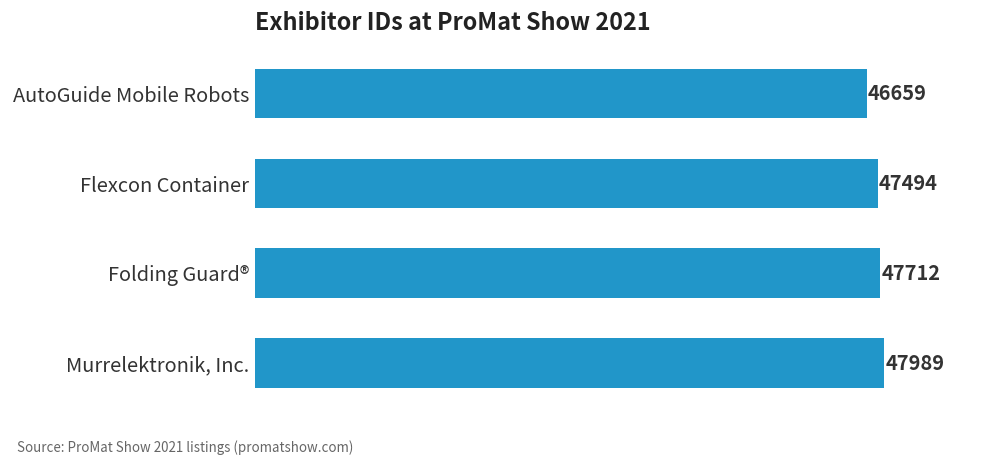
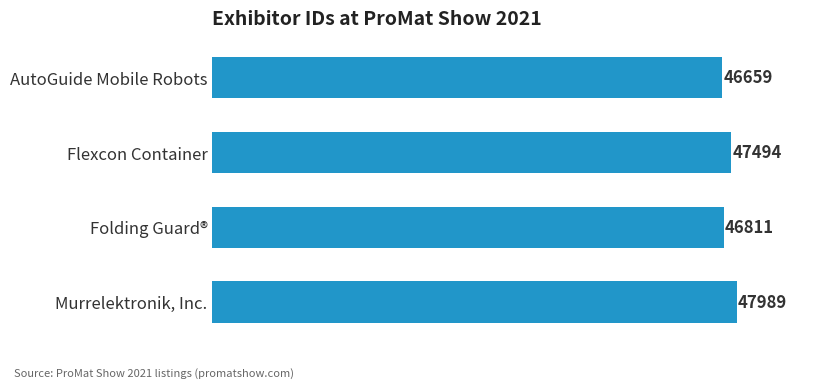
  {
    "AutoGuide Mobile Robots": 46659,
    "Flexcon Container": 47494,
-   "Folding Guard®": 47712,
+   "Folding Guard®": 46811,
    "Murrelektronik, Inc.": 47989
  }
